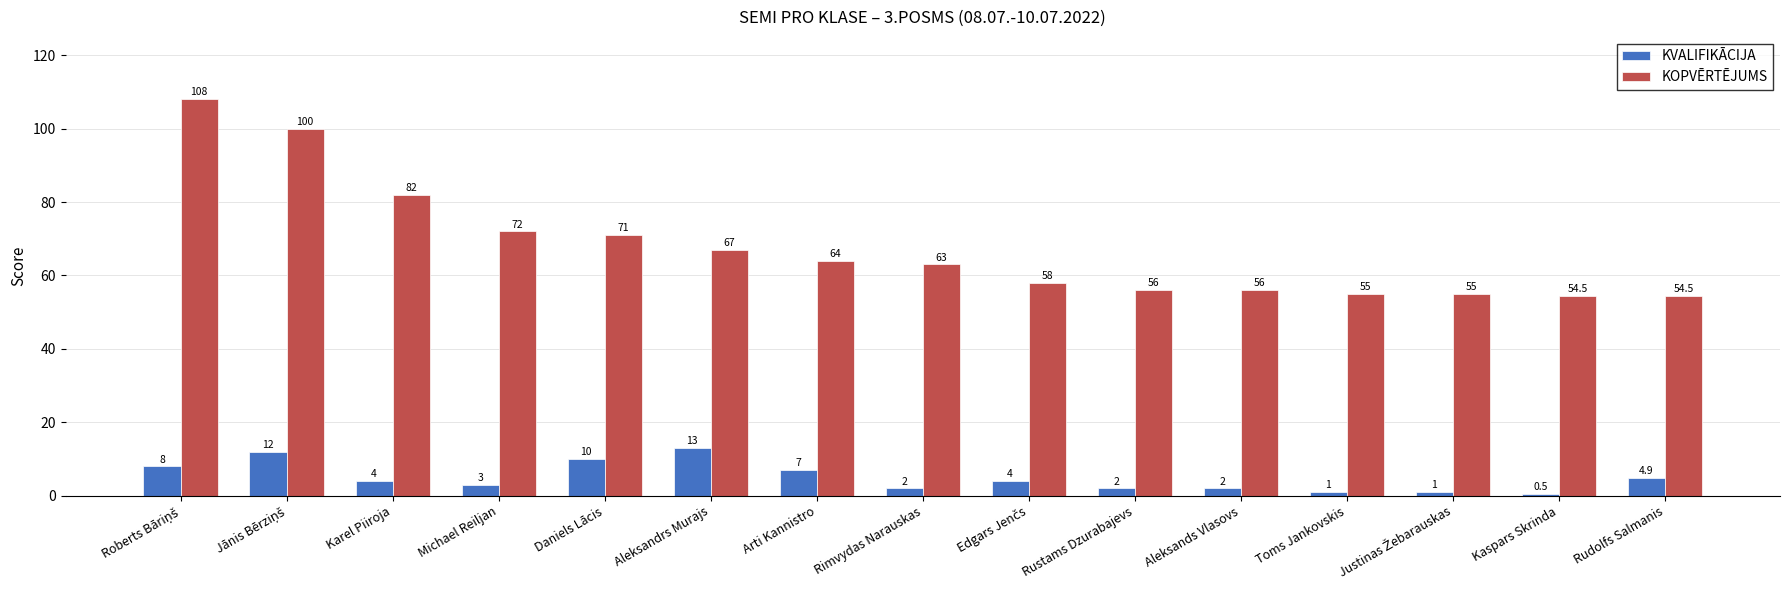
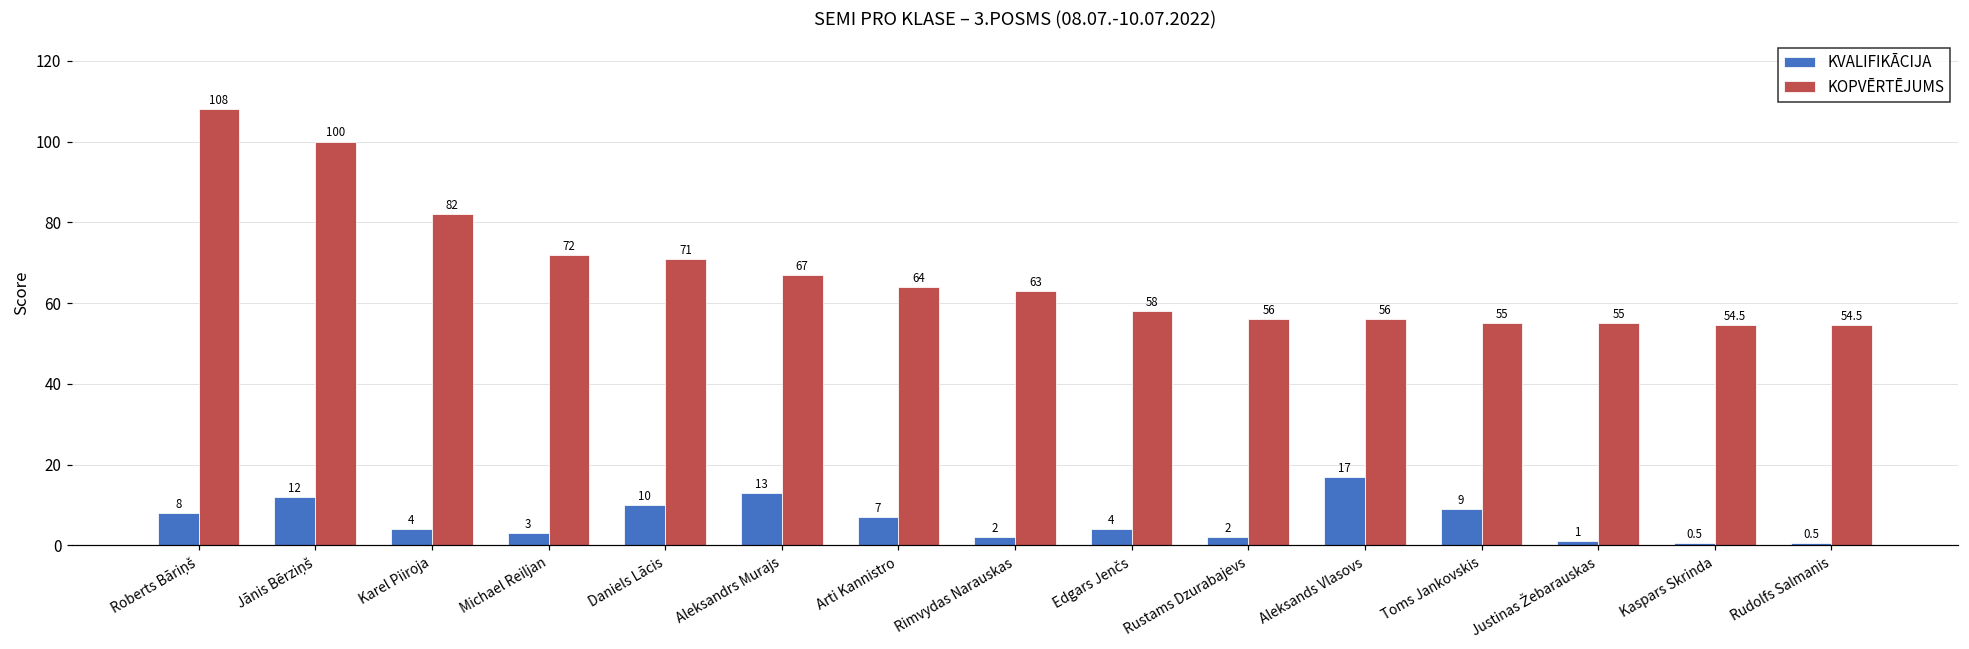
  {
    "KVALIFIKĀCIJA": {
      "Roberts Bāriņš": 8,
      "Jānis Bērziņš": 12,
      "Karel Piiroja": 4,
      "Michael Reiljan": 3,
      "Daniels Lācis": 10,
      "Aleksandrs Murajs": 13,
      "Arti Kannistro": 7,
      "Rimvydas Narauskas": 2,
      "Edgars Jenčs": 4,
      "Rustams Dzurabajevs": 2,
-     "Aleksands Vlasovs": 2,
-     "Toms Jankovskis": 1,
+     "Aleksands Vlasovs": 17,
+     "Toms Jankovskis": 9,
      "Justinas Žebarauskas": 1,
      "Kaspars Skrinda": 0.5,
-     "Rudolfs Salmanis": 4.9
+     "Rudolfs Salmanis": 0.5
    },
    "KOPVĒRTĒJUMS": {
      "Roberts Bāriņš": 108,
      "Jānis Bērziņš": 100,
      "Karel Piiroja": 82,
      "Michael Reiljan": 72,
      "Daniels Lācis": 71,
      "Aleksandrs Murajs": 67,
      "Arti Kannistro": 64,
      "Rimvydas Narauskas": 63,
      "Edgars Jenčs": 58,
      "Rustams Dzurabajevs": 56,
      "Aleksands Vlasovs": 56,
      "Toms Jankovskis": 55,
      "Justinas Žebarauskas": 55,
      "Kaspars Skrinda": 54.5,
      "Rudolfs Salmanis": 54.5
    }
  }
